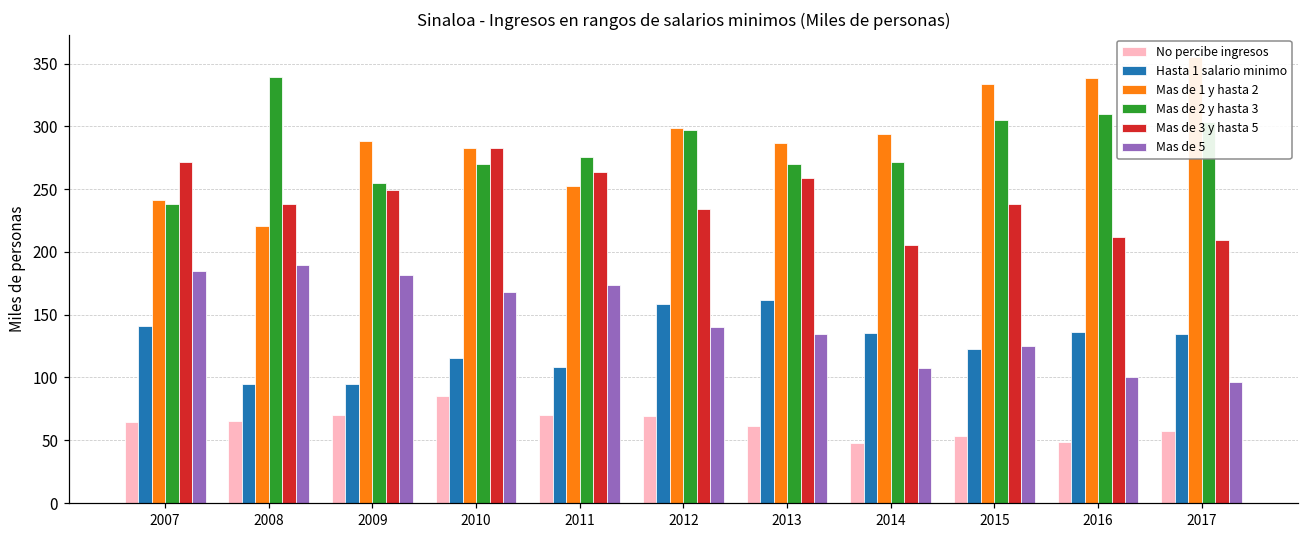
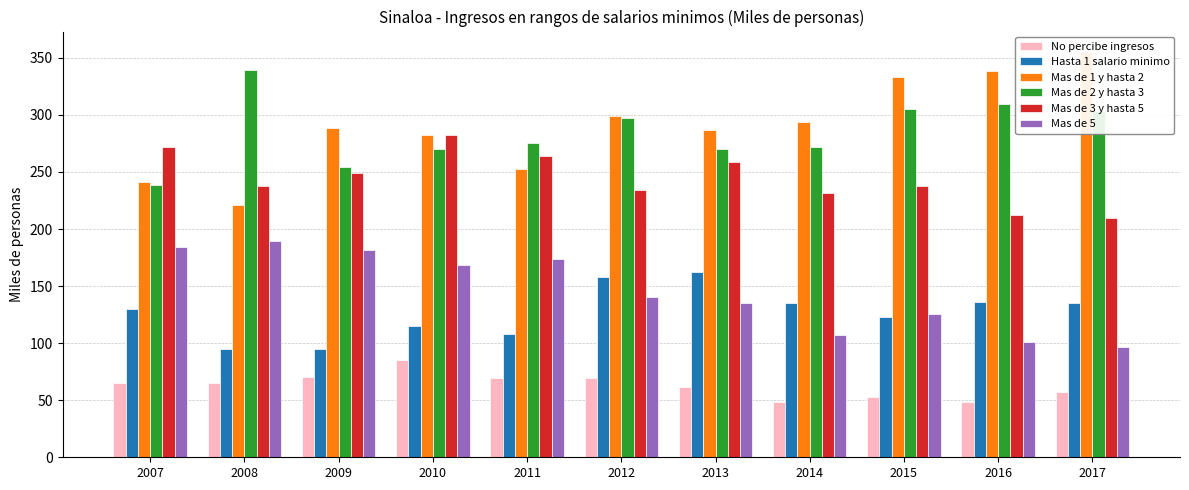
  {
    "No percibe ingresos": {
      "2007": 65,
      "2008": 65,
      "2009": 70,
      "2010": 86,
      "2011": 70,
      "2012": 70,
      "2013": 62,
      "2014": 48,
      "2015": 53,
      "2016": 49,
      "2017": 57
    },
    "Hasta 1 salario minimo": {
-     "2007": 141,
+     "2007": 130,
      "2008": 95,
      "2009": 95,
      "2010": 115,
      "2011": 108,
      "2012": 158,
      "2013": 162,
      "2014": 135,
      "2015": 123,
      "2016": 136,
      "2017": 135
    },
    "Mas de 1 y hasta 2": {
      "2007": 241,
      "2008": 221,
      "2009": 288,
      "2010": 283,
      "2011": 253,
      "2012": 299,
      "2013": 287,
      "2014": 294,
      "2015": 334,
      "2016": 339
    },
    "Mas de 2 y hasta 3": {
      "2007": 238,
      "2008": 339,
      "2009": 255,
      "2010": 270,
      "2011": 276,
      "2012": 297,
      "2013": 270,
      "2014": 272,
      "2015": 305,
      "2016": 310
    },
    "Mas de 3 y hasta 5": {
      "2007": 272,
      "2008": 238,
      "2009": 249,
      "2010": 282,
      "2011": 264,
      "2012": 234,
      "2013": 259,
-     "2014": 205,
+     "2014": 232,
      "2015": 238,
      "2016": 212,
      "2017": 210
    },
    "Mas de 5": {
      "2007": 185,
      "2008": 190,
      "2009": 181,
      "2010": 168,
      "2011": 174,
      "2012": 140,
      "2013": 135,
      "2014": 107,
      "2015": 125,
      "2016": 101,
      "2017": 97
    }
  }
